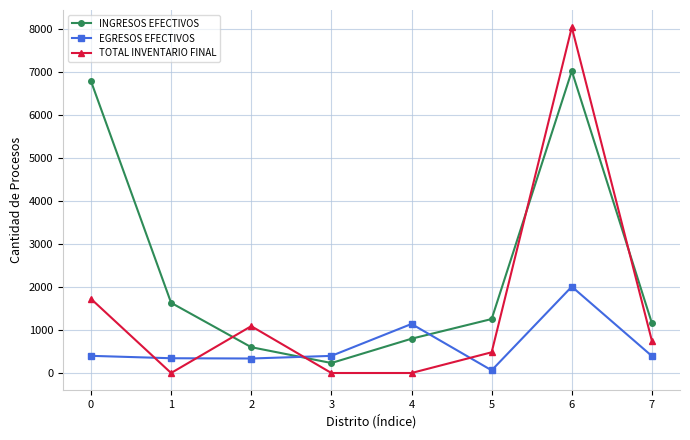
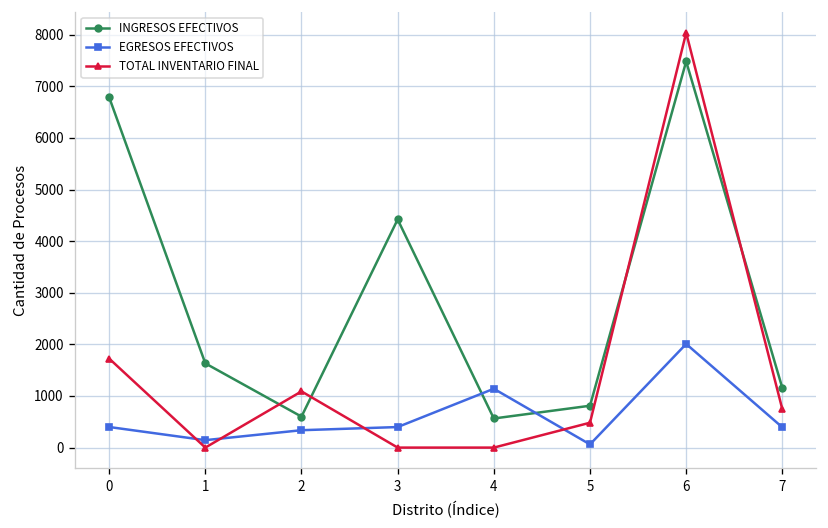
  {
    "INGRESOS EFECTIVOS": {
      "0": 6800,
      "1": 1600,
      "2": 600,
-     "3": 200,
-     "4": 800,
-     "5": 1300,
-     "6": 7000,
+     "3": 4400,
+     "4": 600,
+     "5": 800,
+     "6": 7500,
      "7": 1200
    },
    "EGRESOS EFECTIVOS": {
      "0": 400,
-     "1": 300,
+     "1": 100,
      "2": 300,
      "3": 400,
      "4": 1100,
      "5": 100,
      "6": 2000,
      "7": 400
    },
    "TOTAL INVENTARIO FINAL": {
      "0": 1700,
      "1": 0,
      "2": 1100,
      "3": 0,
      "4": 0,
      "5": 500,
      "6": 8000,
      "7": 700
    }
  }
